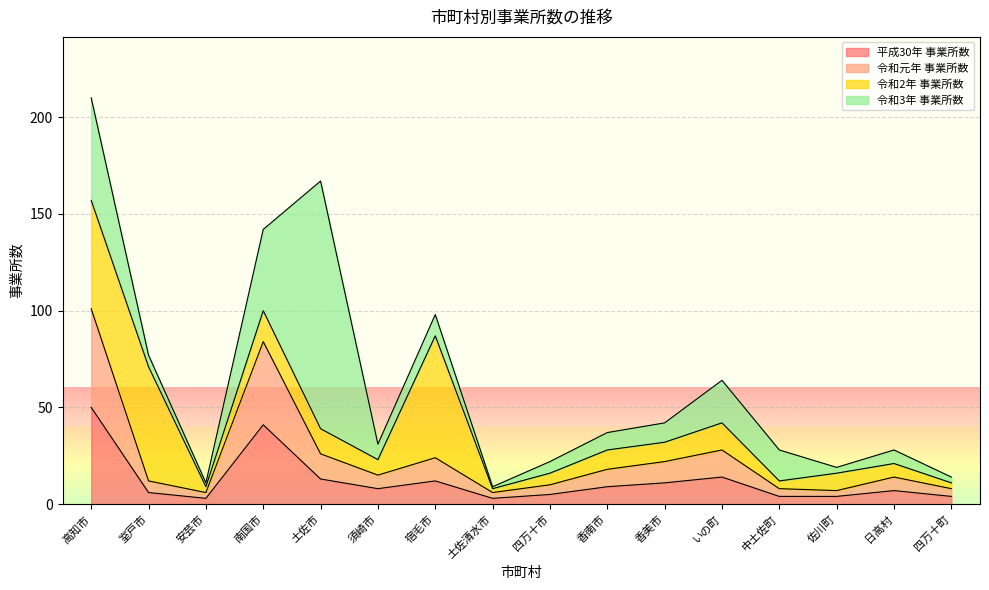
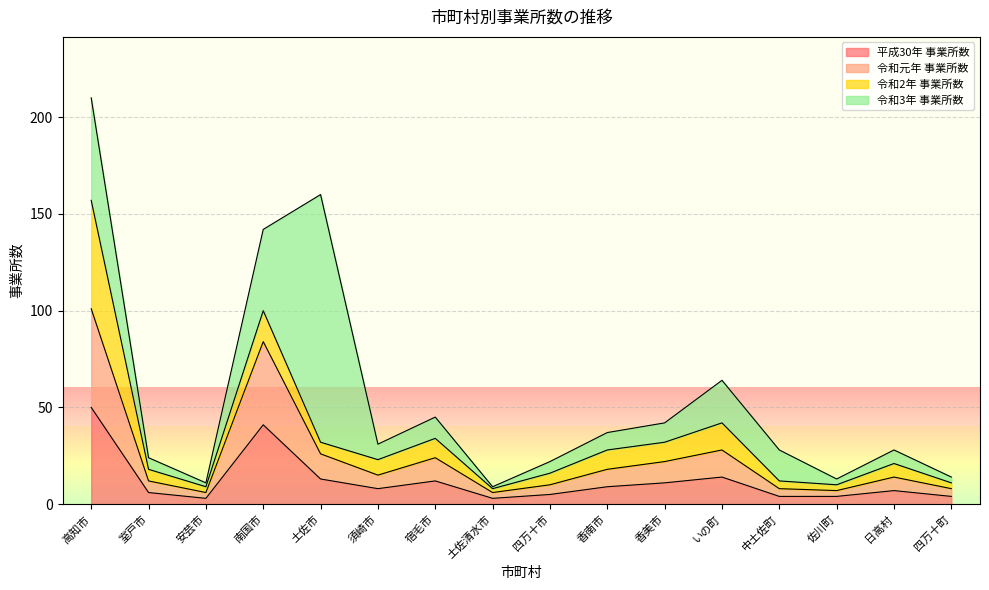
  {
    "令和2年 事業所数": {
      "高知市": 56,
-     "室戸市": 59,
+     "室戸市": 6,
      "安芸市": 3,
      "南国市": 16,
-     "土佐市": 13,
+     "土佐市": 6,
      "須崎市": 8,
-     "宿毛市": 63,
+     "宿毛市": 10,
      "四万十市": 6,
      "香南市": 10,
      "香美市": 10,
      "いの町": 14,
      "中土佐町": 4,
-     "佐川町": 9,
+     "佐川町": 3,
      "日高村": 7,
      "四万十町": 3
    },
    "令和3年 事業所数": {
      "高知市": 53,
      "室戸市": 6,
      "安芸市": 2,
      "南国市": 42,
      "土佐市": 128,
      "須崎市": 8,
      "宿毛市": 11,
      "四万十市": 6,
      "香南市": 9,
      "香美市": 10,
      "いの町": 22,
      "中土佐町": 16,
      "佐川町": 3,
      "日高村": 7,
      "四万十町": 3
    }
  }
